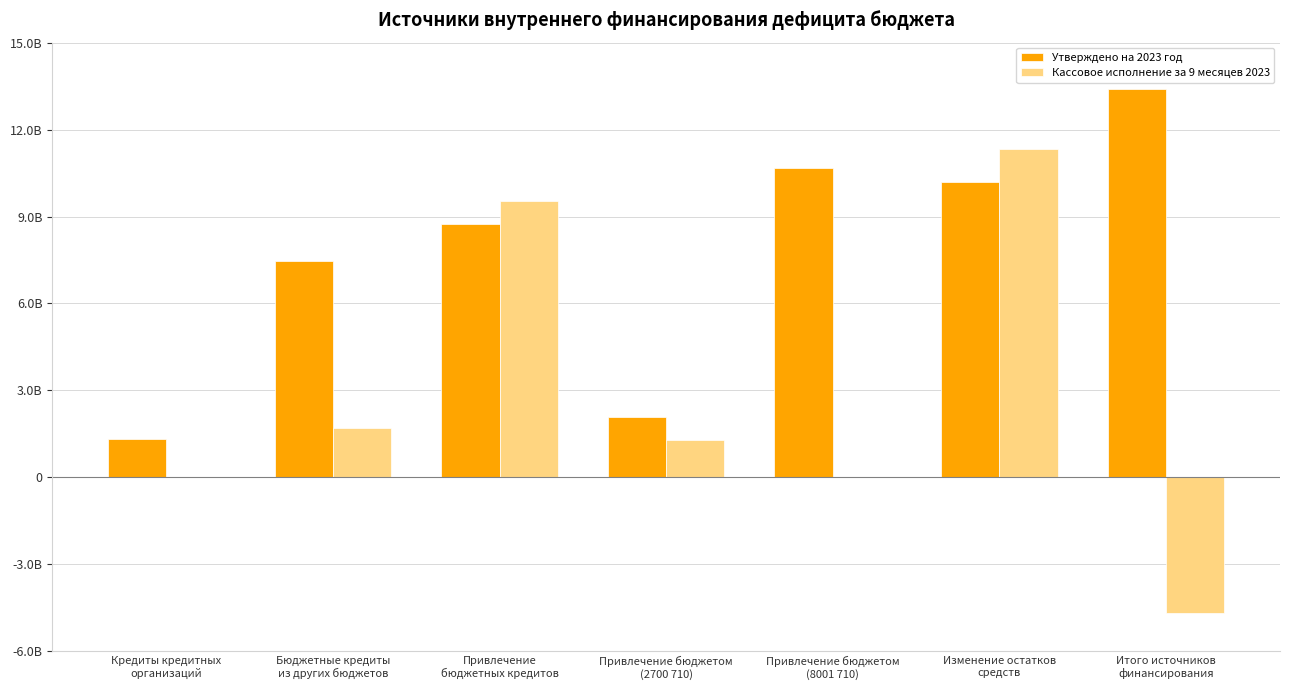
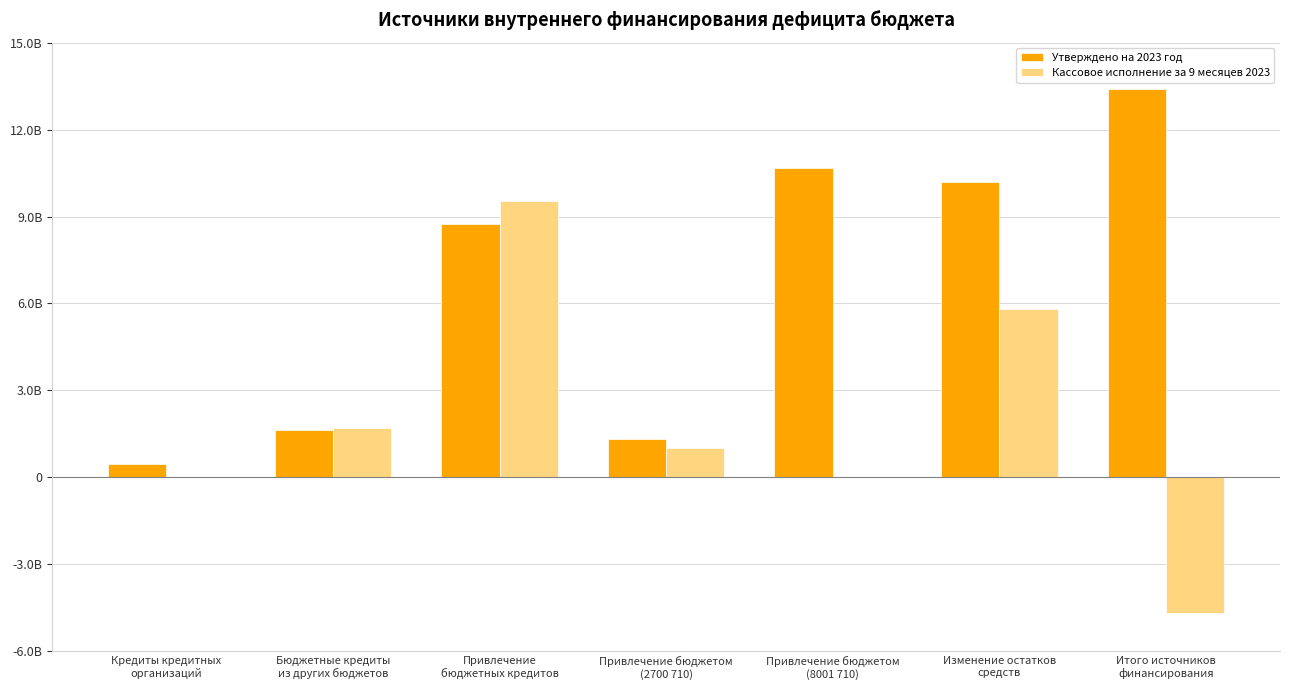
  {
    "Утверждено на 2023 год": {
-     "Кредиты кредитных организаций": 1300000000,
-     "Бюджетные кредиты из других бюджетов": 7500000000,
+     "Кредиты кредитных организаций": 500000000,
+     "Бюджетные кредиты из других бюджетов": 1600000000,
      "Привлечение бюджетных кредитов": 8700000000,
-     "Привлечение бюджетом (2700 710)": 2100000000,
+     "Привлечение бюджетом (2700 710)": 1300000000,
      "Привлечение бюджетом (8001 710)": 10700000000,
      "Изменение остатков средств": 10200000000,
      "Итого источников финансирования": 13400000000
    },
    "Кассовое исполнение за 9 месяцев 2023": {
      "Кредиты кредитных организаций": 0,
      "Бюджетные кредиты из других бюджетов": 1700000000,
      "Привлечение бюджетных кредитов": 9500000000,
-     "Привлечение бюджетом (2700 710)": 1300000000,
+     "Привлечение бюджетом (2700 710)": 1000000000,
      "Привлечение бюджетом (8001 710)": 0,
-     "Изменение остатков средств": 11300000000,
+     "Изменение остатков средств": 5800000000,
      "Итого источников финансирования": -4700000000
    }
  }
